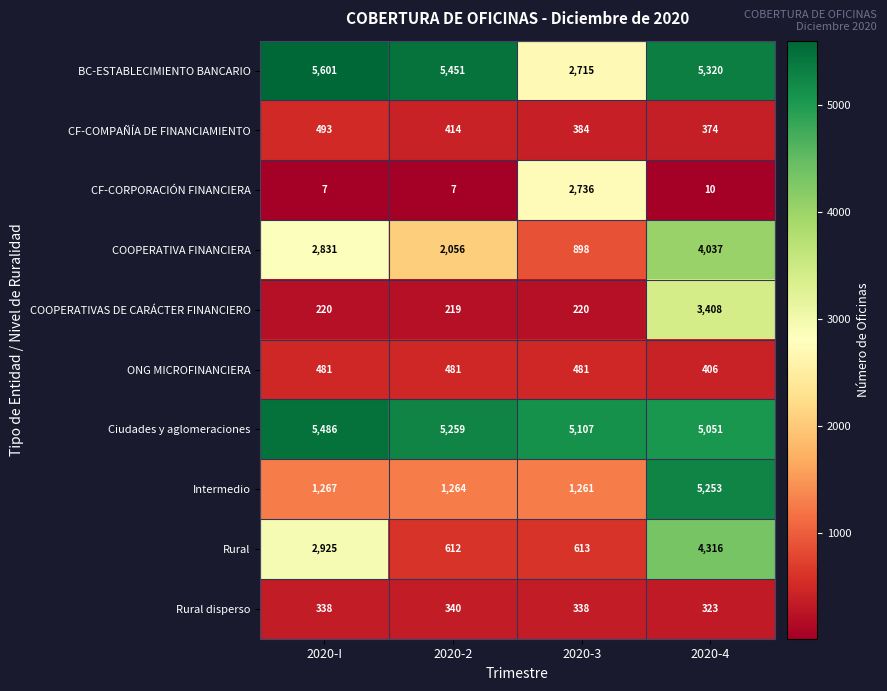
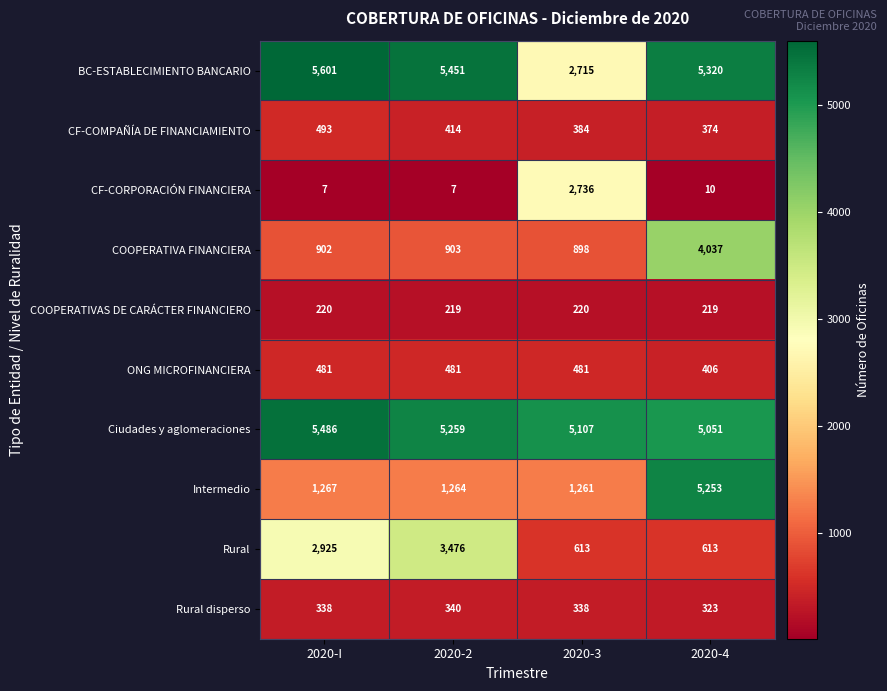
  {
    "BC-ESTABLECIMIENTO BANCARIO": {
      "2020-I": "5,601",
      "2020-2": "5,451",
      "2020-3": "2,715",
      "2020-4": "5,320"
    },
    "CF-COMPAÑÍA DE FINANCIAMIENTO": {
      "2020-I": "493",
      "2020-2": "414",
      "2020-3": "384",
      "2020-4": "374"
    },
    "CF-CORPORACIÓN FINANCIERA": {
      "2020-I": "7",
      "2020-2": "7",
      "2020-3": "2,736",
      "2020-4": "10"
    },
    "COOPERATIVA FINANCIERA": {
-     "2020-I": "2,831",
-     "2020-2": "2,056",
+     "2020-I": "902",
+     "2020-2": "903",
      "2020-3": "898",
      "2020-4": "4,037"
    },
    "COOPERATIVAS DE CARÁCTER FINANCIERO": {
      "2020-I": "220",
      "2020-2": "219",
      "2020-3": "220",
-     "2020-4": "3,408"
+     "2020-4": "219"
    },
    "ONG MICROFINANCIERA": {
      "2020-I": "481",
      "2020-2": "481",
      "2020-3": "481",
      "2020-4": "406"
    },
    "Ciudades y aglomeraciones": {
      "2020-I": "5,486",
      "2020-2": "5,259",
      "2020-3": "5,107",
      "2020-4": "5,051"
    },
    "Intermedio": {
      "2020-I": "1,267",
      "2020-2": "1,264",
      "2020-3": "1,261",
      "2020-4": "5,253"
    },
    "Rural": {
      "2020-I": "2,925",
-     "2020-2": "612",
+     "2020-2": "3,476",
      "2020-3": "613",
-     "2020-4": "4,316"
+     "2020-4": "613"
    },
    "Rural disperso": {
      "2020-I": "338",
      "2020-2": "340",
      "2020-3": "338",
      "2020-4": "323"
    }
  }
